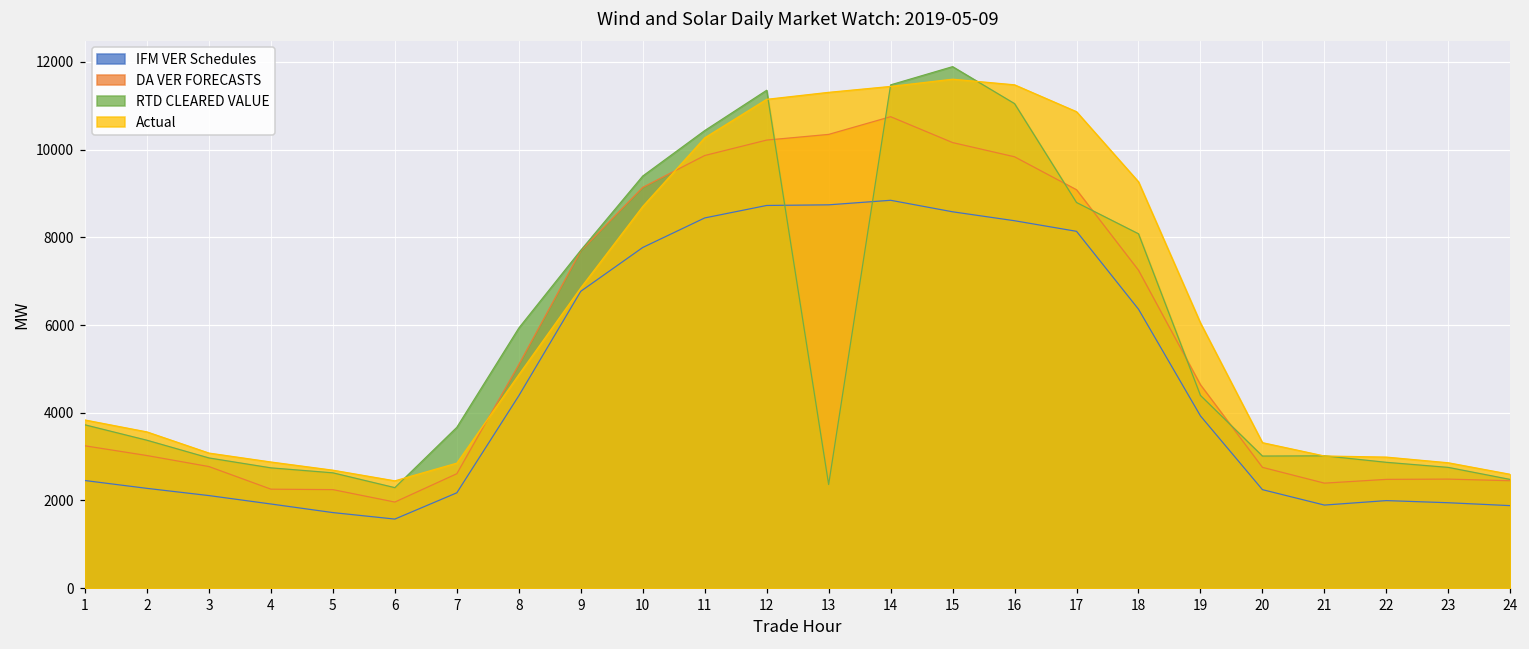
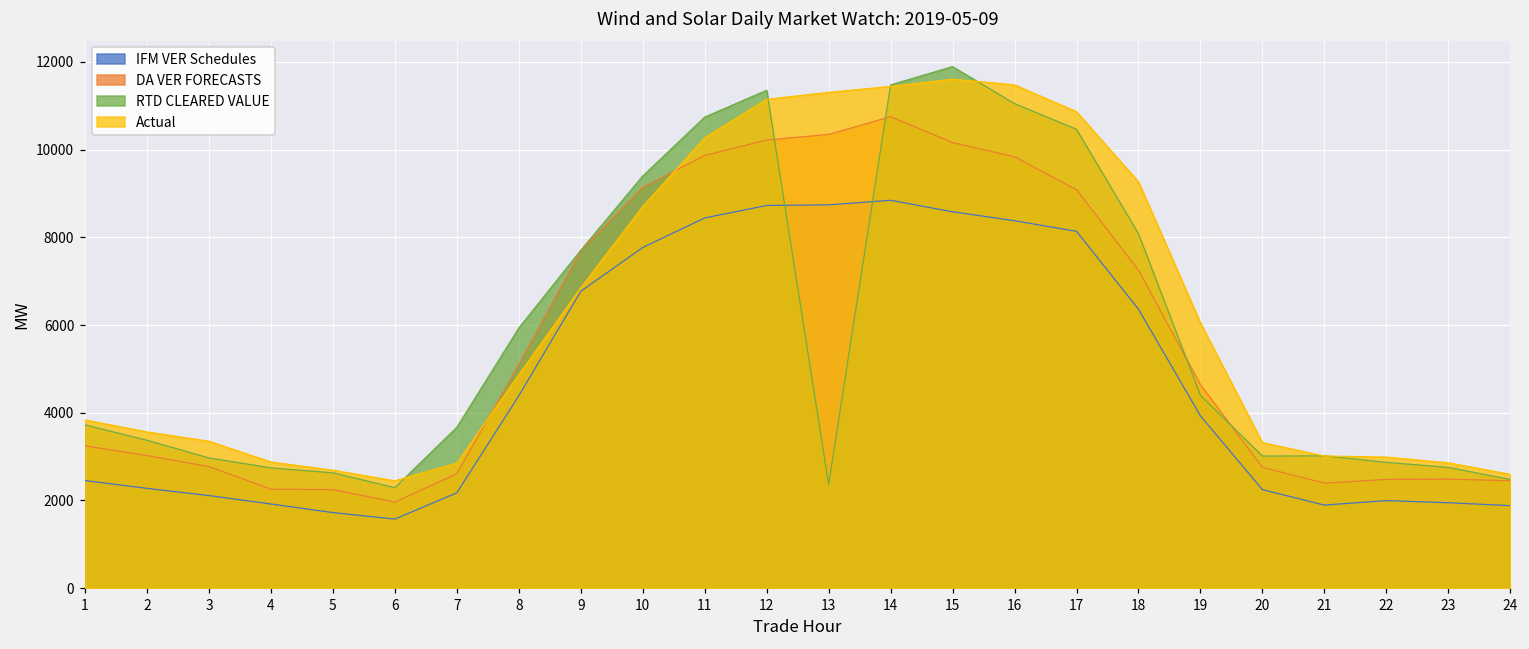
  {
    "IFM VER Schedules": {
      "1": 2500,
      "2": 2300,
      "3": 2100,
      "4": 1900,
      "5": 1700,
      "6": 1600,
      "7": 2200,
      "8": 4400,
      "9": 6800,
      "10": 7800,
      "11": 8400,
      "12": 8700,
      "13": 8700,
      "14": 8800,
      "15": 8600,
      "16": 8400,
      "17": 8100,
      "18": 6400,
      "19": 3900,
      "20": 2200,
      "21": 1900,
      "22": 2000,
      "23": 1900,
      "24": 1900
    },
    "DA VER FORECASTS": {
      "1": 3200,
      "2": 3000,
      "3": 2800,
      "4": 2300,
      "5": 2200,
      "6": 2000,
      "7": 2600,
      "8": 5100,
      "10": 9100,
      "11": 9900,
      "12": 10200,
      "13": 10300,
      "14": 10800,
      "15": 10200,
      "16": 9800,
      "17": 9100,
      "18": 7300,
      "19": 4600,
      "20": 2800,
      "21": 2400,
      "22": 2500,
      "23": 2500
    },
    "RTD CLEARED VALUE": {
      "1": 3700,
      "2": 3400,
      "3": 3000,
      "4": 2700,
      "6": 2300,
      "7": 3700,
      "8": 5900,
      "10": 9400,
-     "11": 10400,
+     "11": 10700,
      "12": 11400,
      "13": 2400,
      "15": 11900,
      "16": 11100,
-     "17": 8800,
+     "17": 10500,
      "18": 8100,
      "19": 4400,
      "20": 3000,
      "22": 2900,
      "23": 2800
    },
    "Actual": {
      "1": 3800,
      "2": 3600,
-     "3": 3100,
+     "3": 3400,
      "4": 2900,
      "6": 2400,
      "7": 2900,
      "8": 4900,
      "9": 6800,
      "10": 8700,
      "11": 10300,
      "12": 11100,
      "13": 11300,
      "15": 11600,
      "16": 11500,
      "17": 10900,
      "18": 9300,
      "19": 6000,
      "20": 3300,
      "22": 3000,
      "23": 2900,
      "24": 2600
    }
  }
